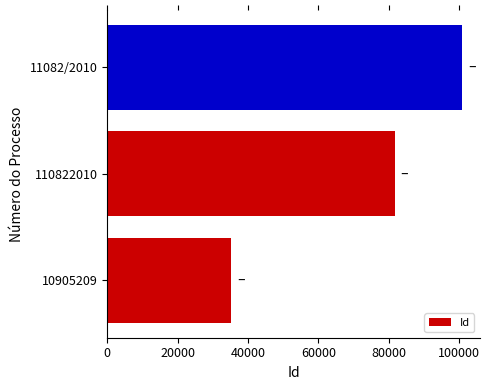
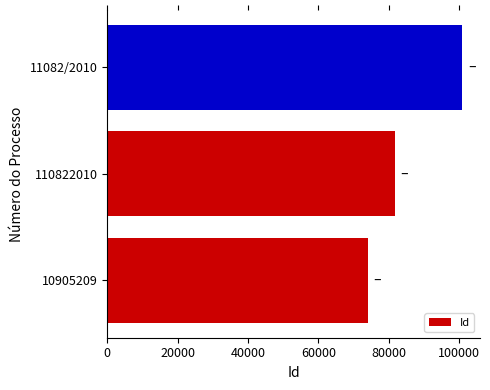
  {
    "11082/2010": 101000,
    "110822010": 82000,
-   "10905209": 35000
+   "10905209": 74000
  }
